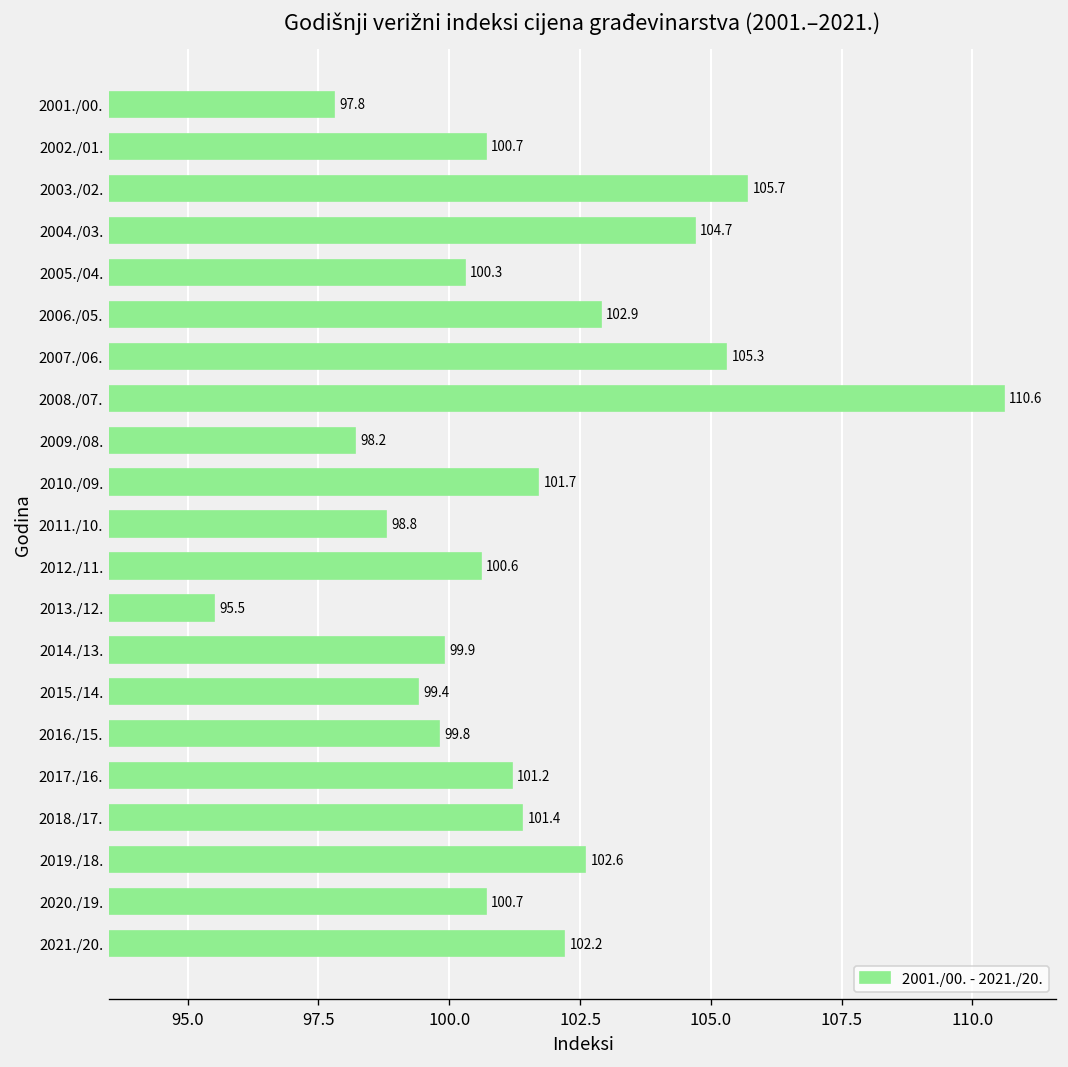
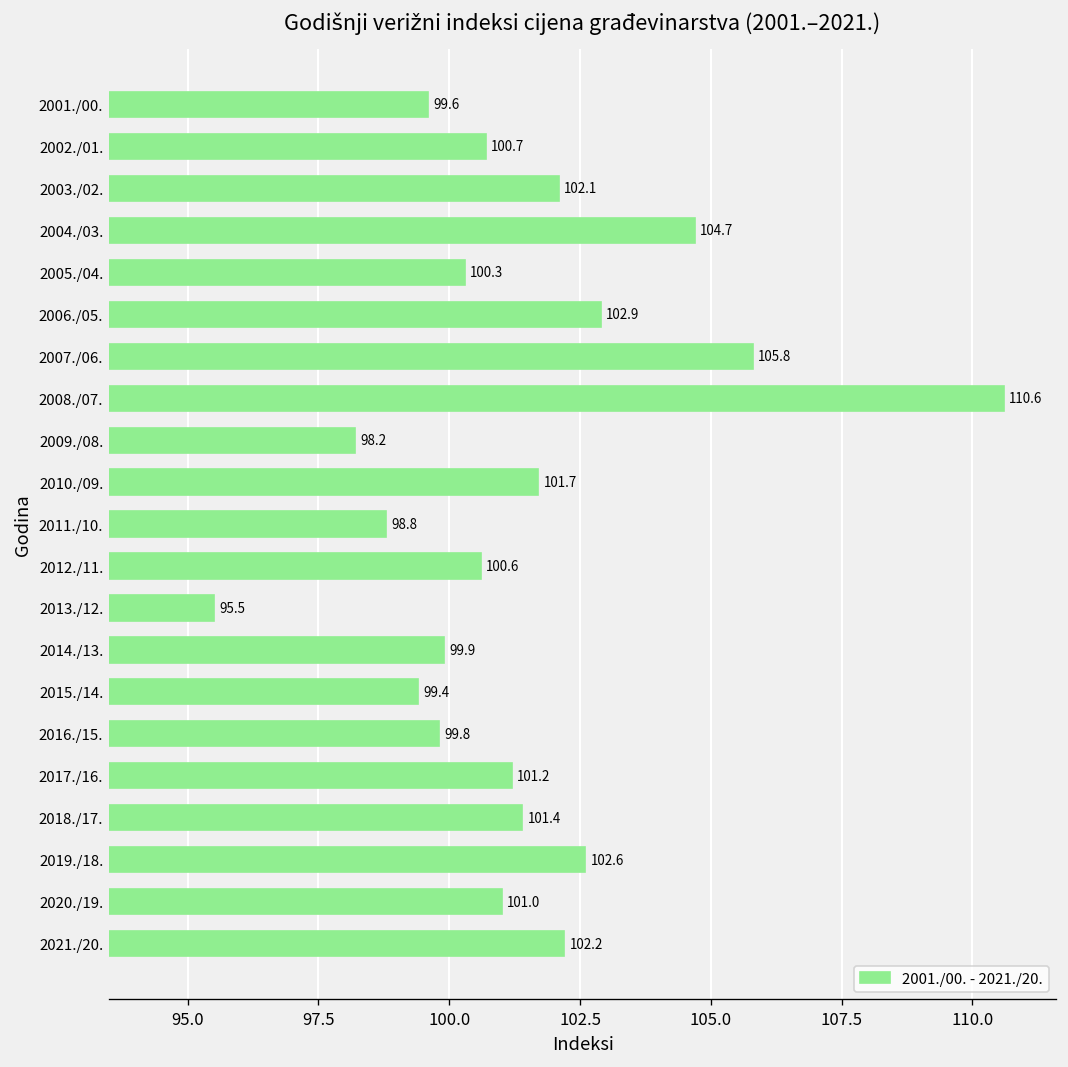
  {
-   "2001./00.": 97.8,
+   "2001./00.": 99.6,
    "2002./01.": 100.7,
-   "2003./02.": 105.7,
+   "2003./02.": 102.1,
    "2004./03.": 104.7,
    "2005./04.": 100.3,
    "2006./05.": 102.9,
-   "2007./06.": 105.3,
+   "2007./06.": 105.8,
    "2008./07.": 110.6,
    "2009./08.": 98.2,
    "2010./09.": 101.7,
    "2011./10.": 98.8,
    "2012./11.": 100.6,
    "2013./12.": 95.5,
    "2014./13.": 99.9,
    "2015./14.": 99.4,
    "2016./15.": 99.8,
    "2017./16.": 101.2,
    "2018./17.": 101.4,
    "2019./18.": 102.6,
-   "2020./19.": 100.7,
+   "2020./19.": 101.0,
    "2021./20.": 102.2
  }
